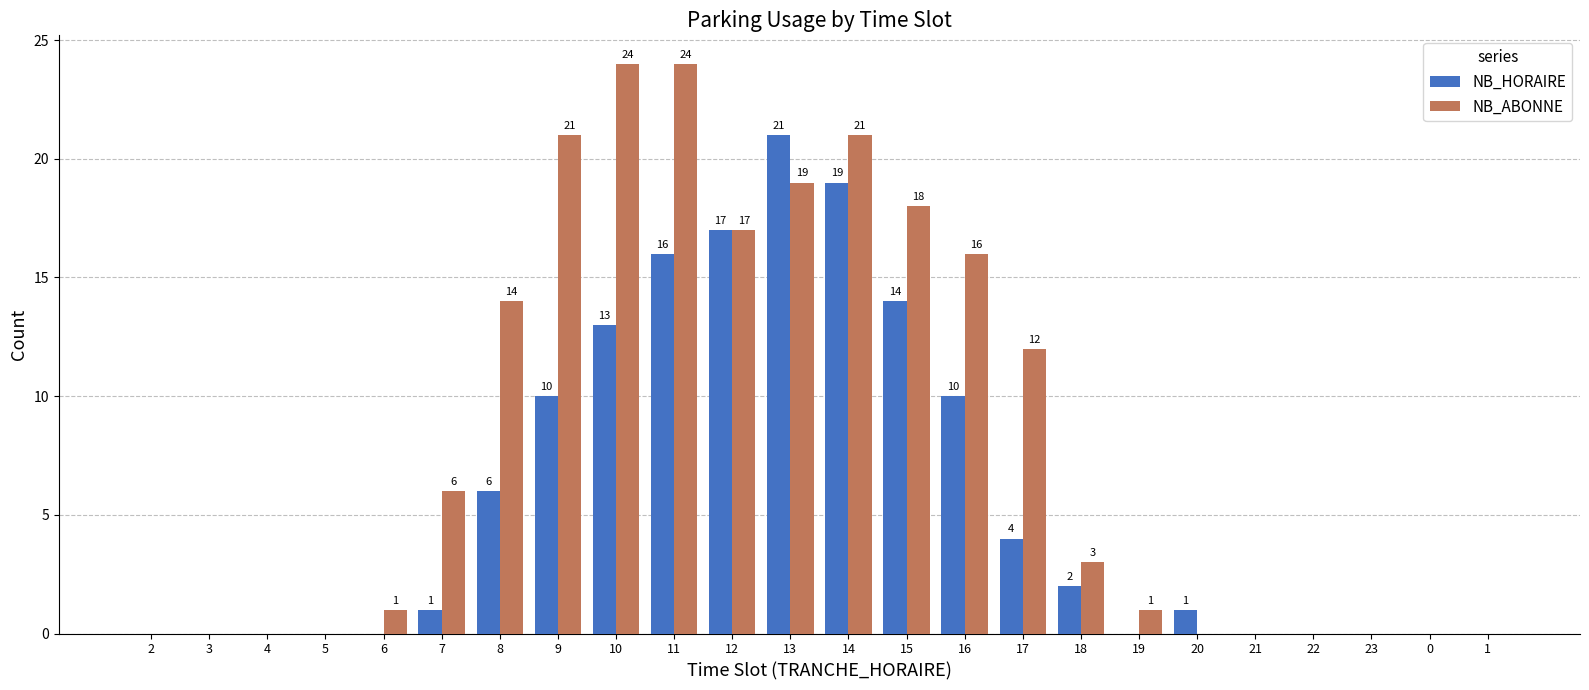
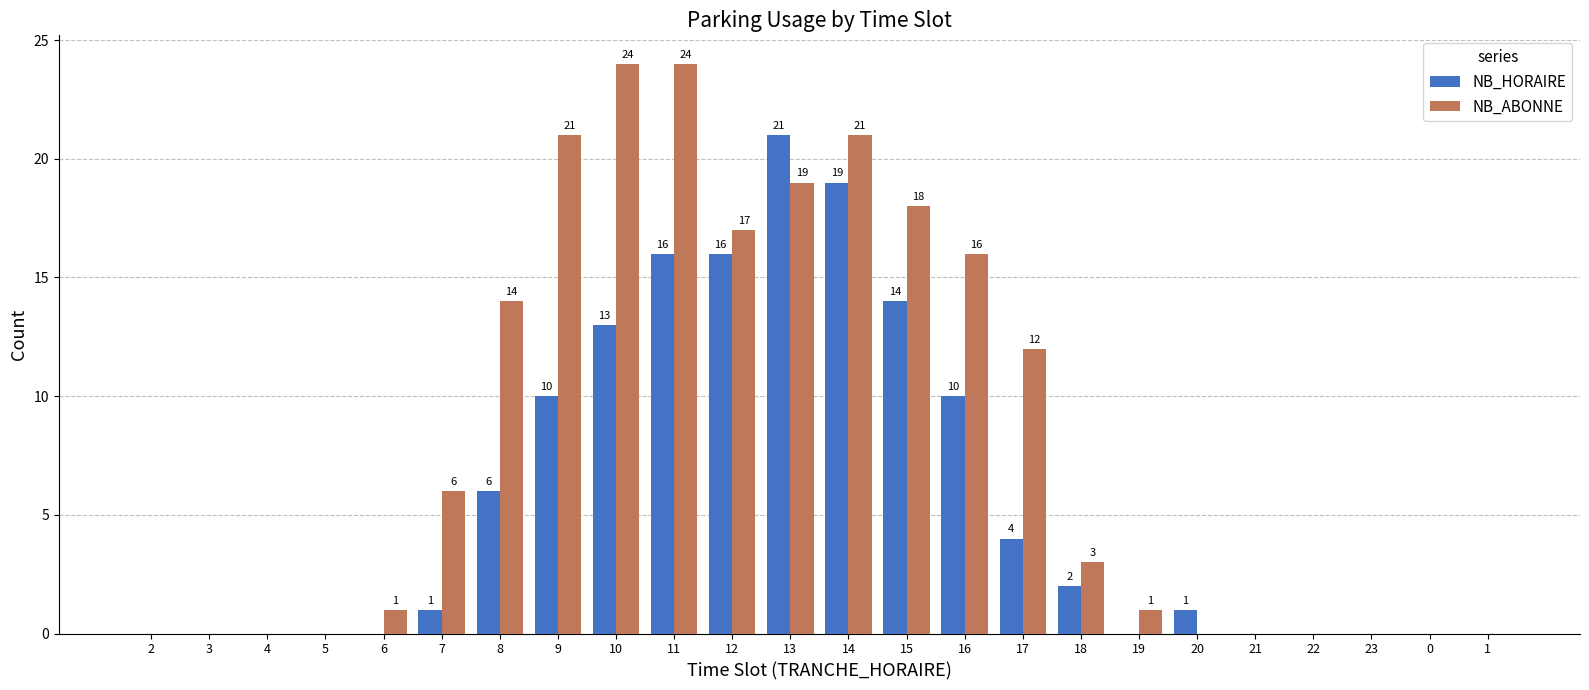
  {
    "NB_HORAIRE": {
      "7": 1,
      "8": 6,
      "9": 10,
      "10": 13,
      "11": 16,
-     "12": 17,
+     "12": 16,
      "13": 21,
      "14": 19,
      "15": 14,
      "16": 10,
      "17": 4,
      "18": 2,
      "20": 1
    },
    "NB_ABONNE": {
      "6": 1,
      "7": 6,
      "8": 14,
      "9": 21,
      "10": 24,
      "11": 24,
      "12": 17,
      "13": 19,
      "14": 21,
      "15": 18,
      "16": 16,
      "17": 12,
      "18": 3,
      "19": 1
    }
  }
